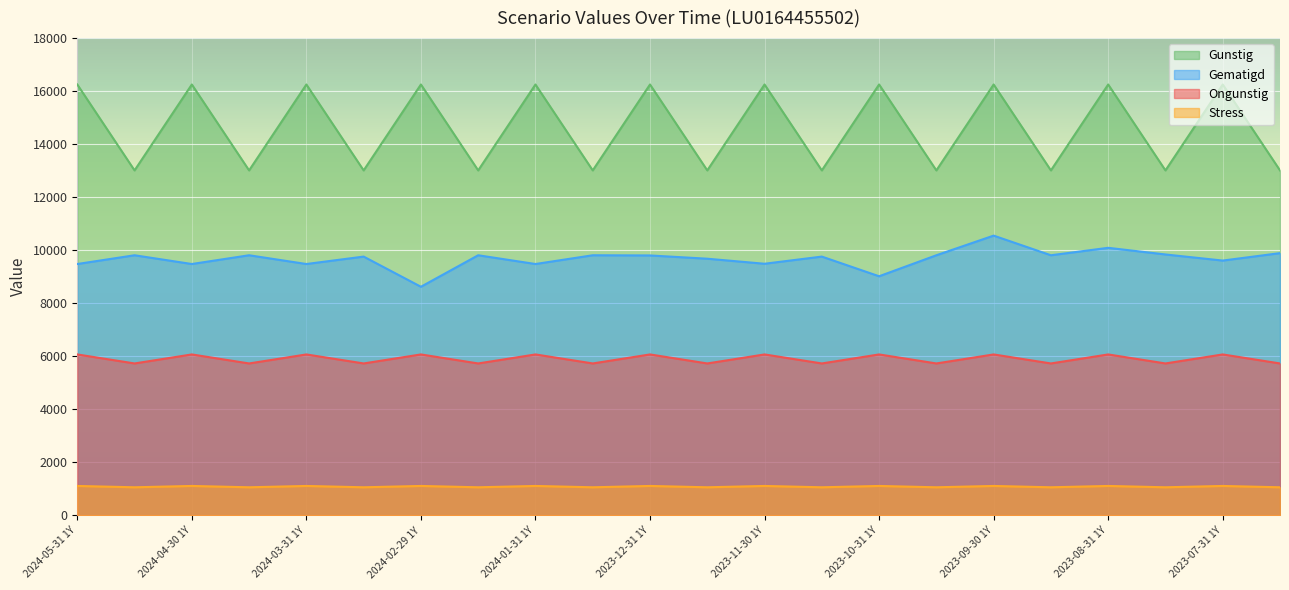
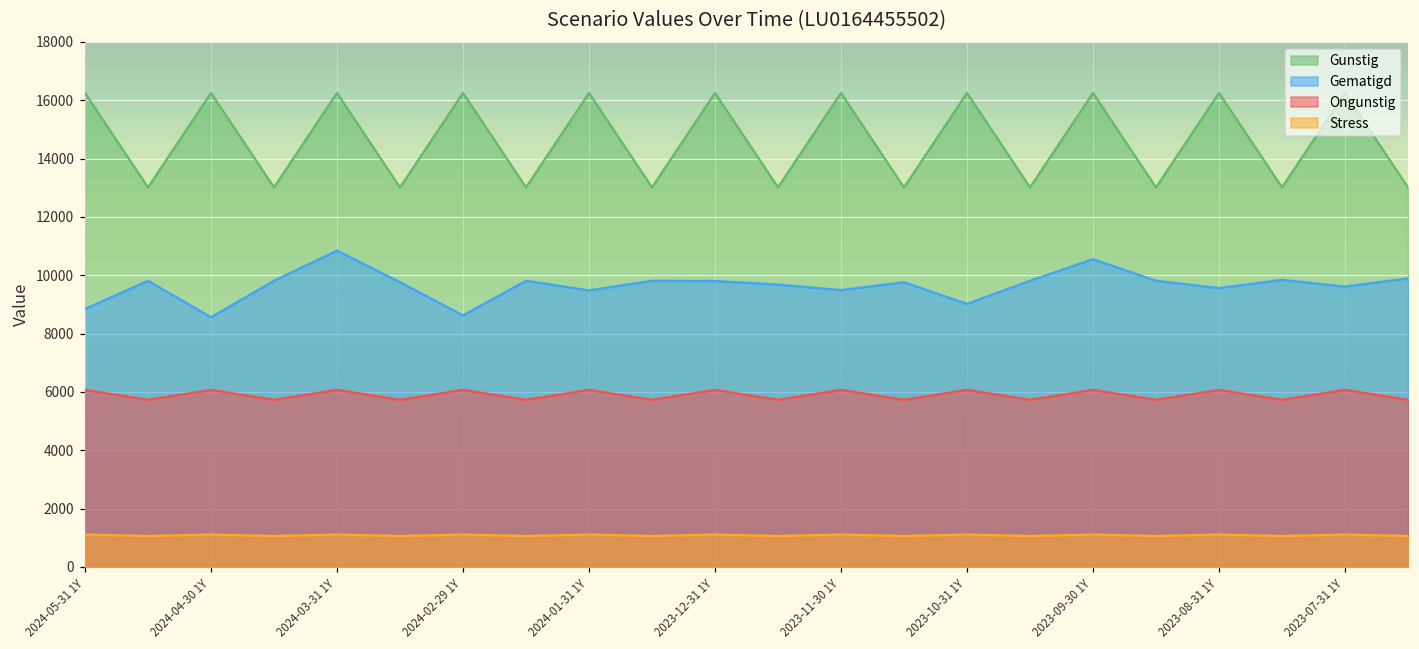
  {
    "Gunstig": {
      "2024-05-31 1Y": 16300,
      "2024-04-30 1Y": 16300,
      "2024-03-31 1Y": 16300,
      "2024-02-29 1Y": 16300,
      "2024-01-31 1Y": 16300,
      "2023-12-31 1Y": 16300,
      "2023-11-30 1Y": 16300,
      "2023-10-31 1Y": 16300,
      "2023-09-30 1Y": 16300,
      "2023-08-31 1Y": 16300
    },
    "Gematigd": {
-     "2024-05-31 1Y": 9500,
-     "2024-04-30 1Y": 9500,
-     "2024-03-31 1Y": 9500,
+     "2024-05-31 1Y": 8800,
+     "2024-04-30 1Y": 8600,
+     "2024-03-31 1Y": 10800,
      "2024-02-29 1Y": 8600,
      "2024-01-31 1Y": 9500,
      "2023-12-31 1Y": 9800,
      "2023-11-30 1Y": 9500,
      "2023-10-31 1Y": 9000,
      "2023-09-30 1Y": 10600,
-     "2023-08-31 1Y": 10100,
+     "2023-08-31 1Y": 9600,
      "2023-07-31 1Y": 9600
    },
    "Ongunstig": {
      "2024-05-31 1Y": 6100,
      "2024-04-30 1Y": 6100,
      "2024-03-31 1Y": 6100,
      "2024-02-29 1Y": 6100,
      "2024-01-31 1Y": 6100,
      "2023-12-31 1Y": 6100,
      "2023-11-30 1Y": 6100,
      "2023-10-31 1Y": 6100,
      "2023-09-30 1Y": 6100,
      "2023-08-31 1Y": 6100,
      "2023-07-31 1Y": 6100
    },
    "Stress": {
      "2024-05-31 1Y": 1100,
      "2024-04-30 1Y": 1100,
      "2024-03-31 1Y": 1100,
      "2024-02-29 1Y": 1100,
      "2024-01-31 1Y": 1100,
      "2023-12-31 1Y": 1100,
      "2023-11-30 1Y": 1100,
      "2023-10-31 1Y": 1100,
      "2023-09-30 1Y": 1100,
      "2023-08-31 1Y": 1100,
      "2023-07-31 1Y": 1100
    }
  }
